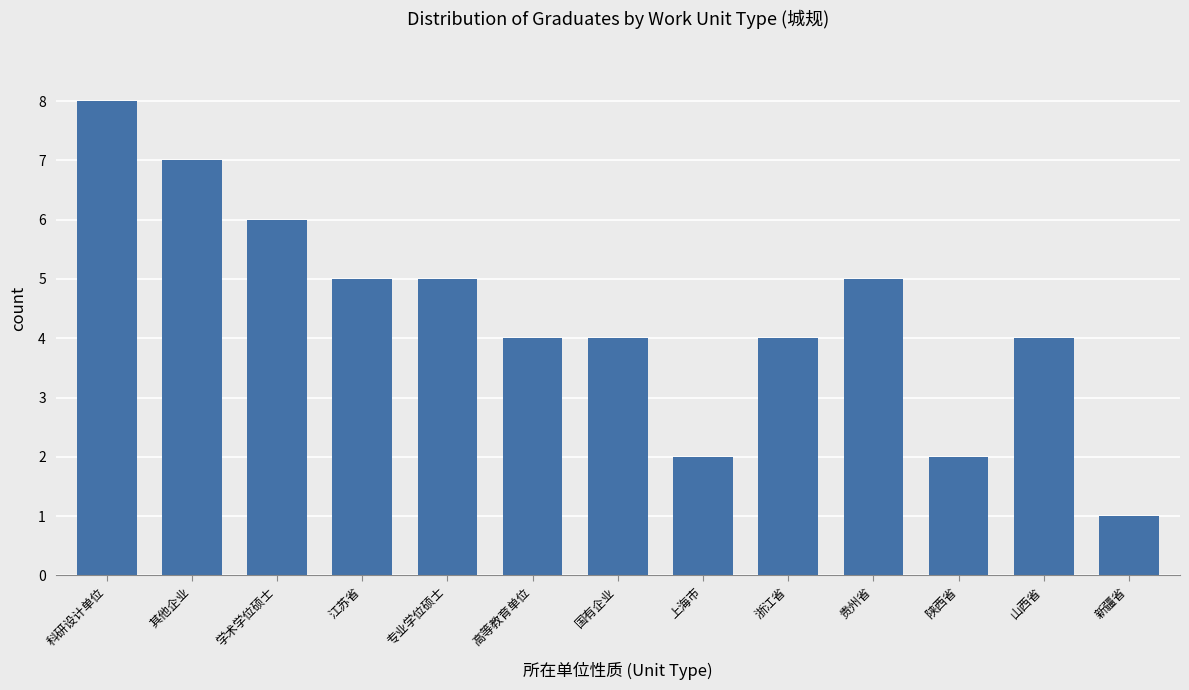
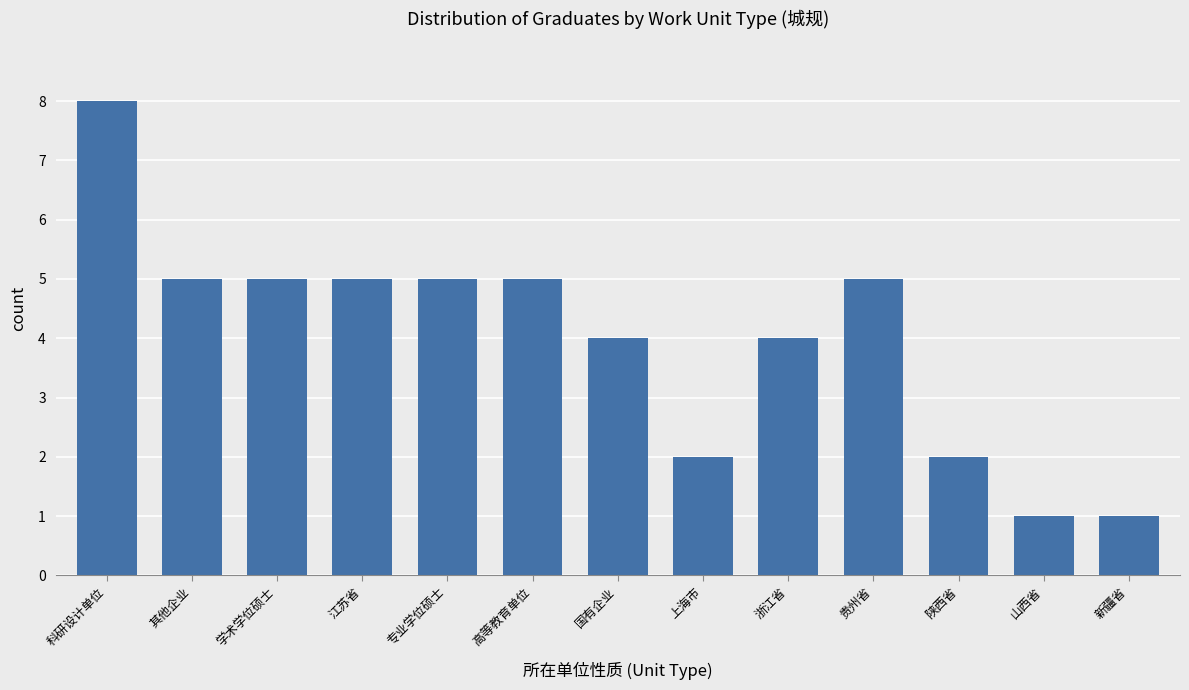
  {
    "科研设计单位": 8,
-   "其他企业": 7,
-   "学术学位硕士": 6,
+   "其他企业": 5,
+   "学术学位硕士": 5,
    "江苏省": 5,
    "专业学位硕士": 5,
-   "高等教育单位": 4,
+   "高等教育单位": 5,
    "国有企业": 4,
    "上海市": 2,
    "浙江省": 4,
    "贵州省": 5,
    "陕西省": 2,
-   "山西省": 4,
+   "山西省": 1,
    "新疆省": 1
  }
